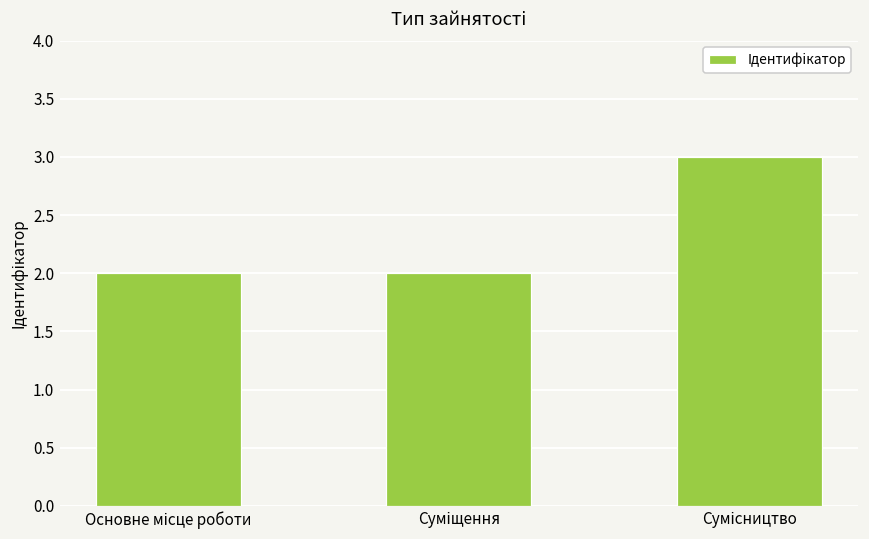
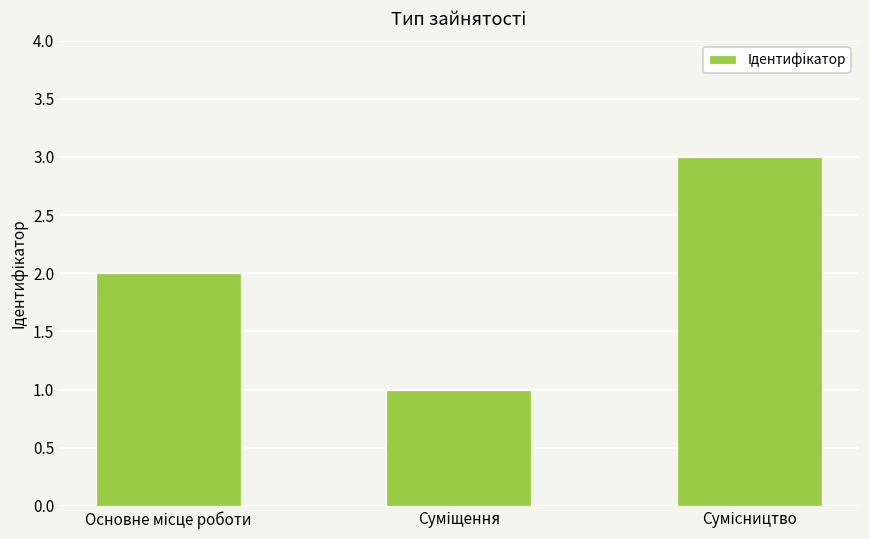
  {
    "Основне місце роботи": 2,
-   "Суміщення": 2,
+   "Суміщення": 1,
    "Сумісництво": 3
  }
